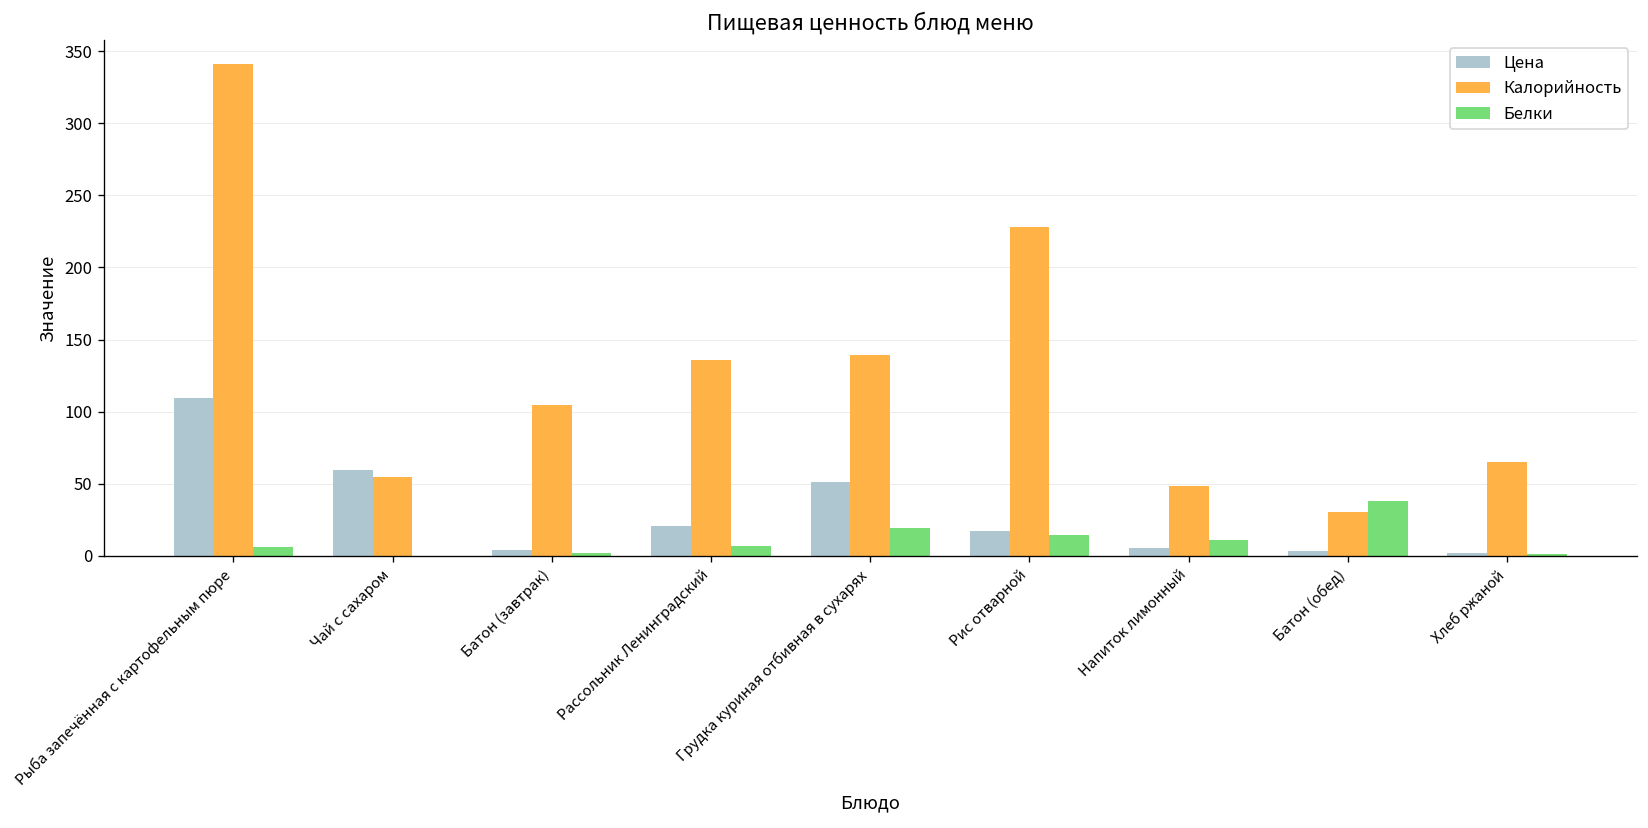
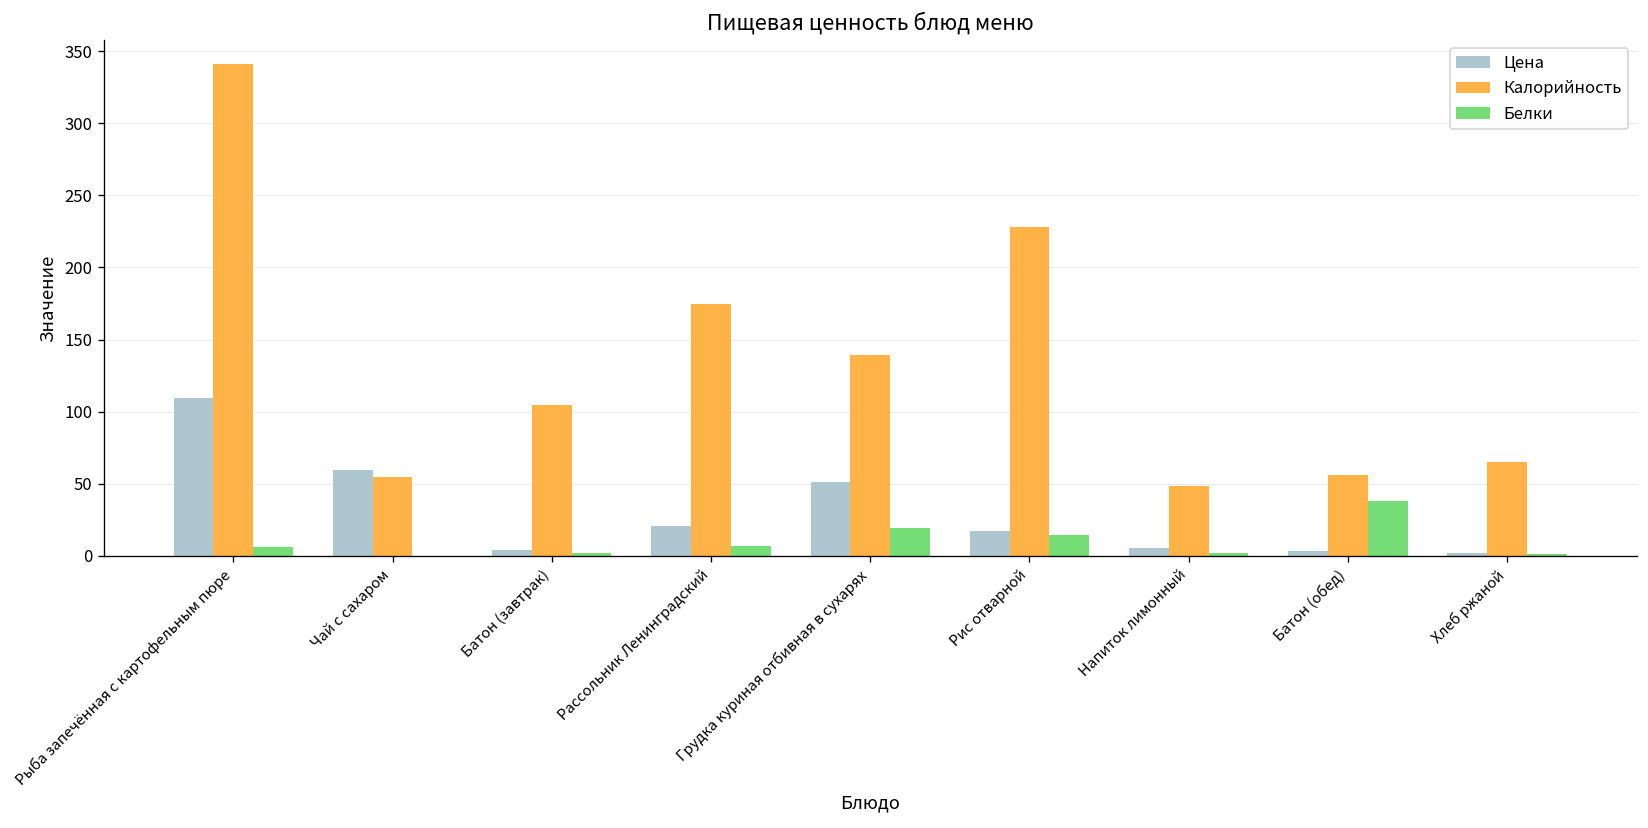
  {
    "Цена": {
      "Рыба запечённая с картофельным пюре": 109,
      "Чай с сахаром": 60,
      "Батон (завтрак)": 4,
      "Рассольник Ленинградский": 21,
      "Грудка куриная отбивная в сухарях": 51,
      "Рис отварной": 17,
      "Напиток лимонный": 6,
      "Батон (обед)": 3
    },
    "Калорийность": {
      "Рыба запечённая с картофельным пюре": 341,
      "Чай с сахаром": 55,
      "Батон (завтрак)": 104,
-     "Рассольник Ленинградский": 136,
+     "Рассольник Ленинградский": 175,
      "Грудка куриная отбивная в сухарях": 139,
      "Рис отварной": 228,
      "Напиток лимонный": 49,
-     "Батон (обед)": 31,
+     "Батон (обед)": 56,
      "Хлеб ржаной": 65
    },
    "Белки": {
      "Рыба запечённая с картофельным пюре": 7,
      "Батон (завтрак)": 2,
      "Рассольник Ленинградский": 7,
      "Грудка куриная отбивная в сухарях": 20,
      "Рис отварной": 14,
-     "Напиток лимонный": 11,
+     "Напиток лимонный": 2,
      "Батон (обед)": 38
    }
  }
